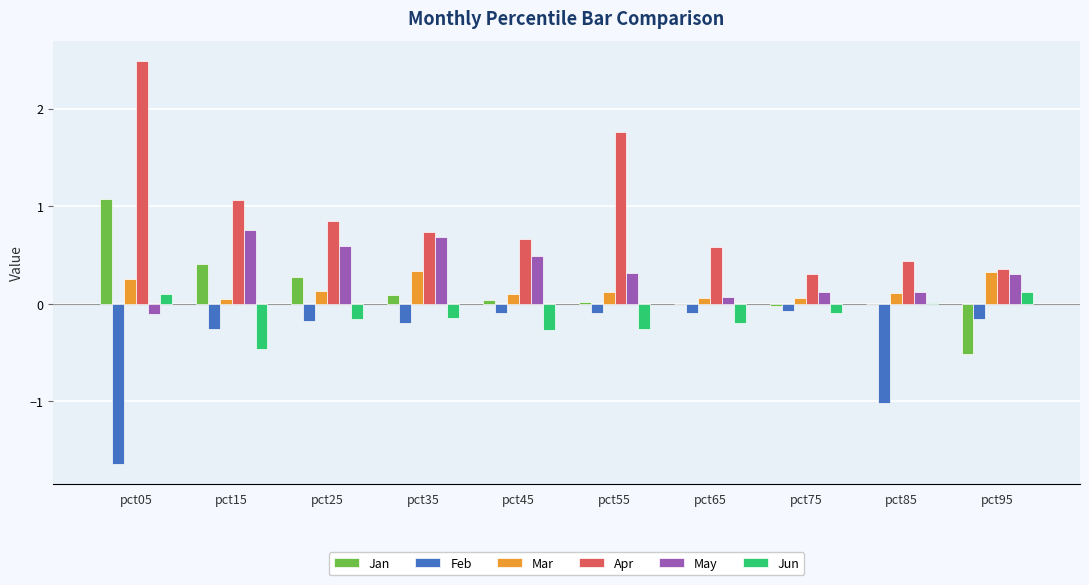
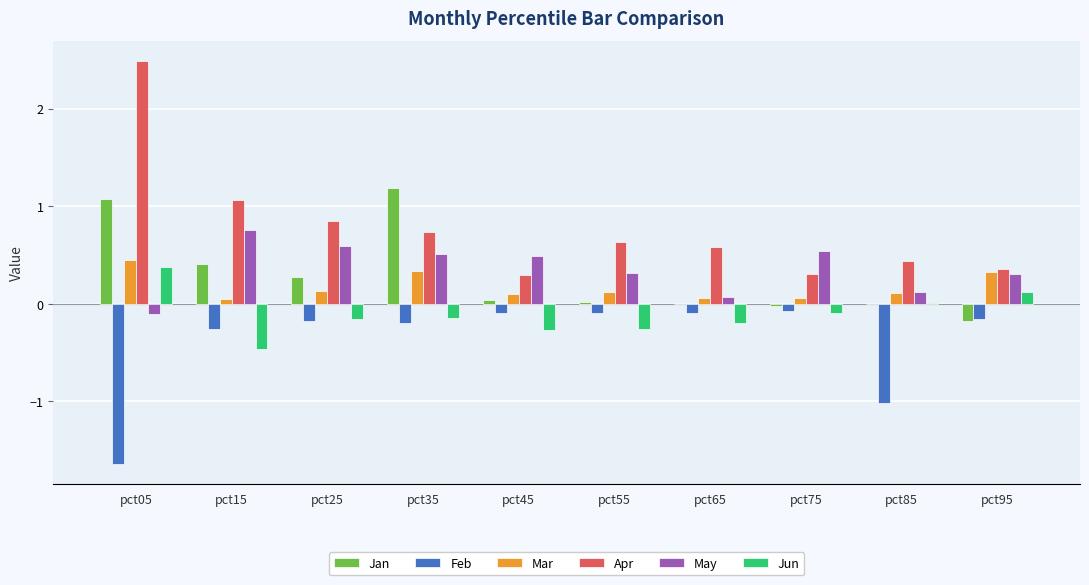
  {
    "Jan": {
      "pct05": 1.1,
      "pct15": 0.4,
      "pct25": 0.3,
-     "pct35": 0.1,
+     "pct35": 1.2,
      "pct45": 0.0,
      "pct75": 0.0,
-     "pct95": -0.5
+     "pct95": -0.2
    },
    "Feb": {
      "pct05": -1.6,
      "pct15": -0.3,
      "pct25": -0.2,
      "pct35": -0.2,
      "pct45": -0.1,
      "pct55": -0.1,
      "pct65": -0.1,
      "pct75": -0.1,
      "pct85": -1.0,
      "pct95": -0.2
    },
    "Mar": {
-     "pct05": 0.3,
+     "pct05": 0.4,
      "pct15": 0.0,
      "pct25": 0.1,
      "pct35": 0.3,
      "pct45": 0.1,
      "pct55": 0.1,
      "pct65": 0.1,
      "pct75": 0.1,
      "pct85": 0.1,
      "pct95": 0.3
    },
    "Apr": {
      "pct05": 2.5,
      "pct15": 1.1,
      "pct25": 0.8,
      "pct35": 0.7,
-     "pct45": 0.7,
-     "pct55": 1.8,
+     "pct45": 0.3,
+     "pct55": 0.6,
      "pct65": 0.6,
      "pct75": 0.3,
      "pct85": 0.4,
      "pct95": 0.4
    },
    "May": {
      "pct05": -0.1,
      "pct15": 0.8,
      "pct25": 0.6,
-     "pct35": 0.7,
+     "pct35": 0.5,
      "pct45": 0.5,
      "pct55": 0.3,
      "pct65": 0.1,
-     "pct75": 0.1,
+     "pct75": 0.5,
      "pct85": 0.1,
      "pct95": 0.3
    },
    "Jun": {
-     "pct05": 0.1,
+     "pct05": 0.4,
      "pct15": -0.5,
      "pct25": -0.2,
      "pct35": -0.1,
      "pct45": -0.3,
      "pct55": -0.3,
      "pct65": -0.2,
      "pct75": -0.1,
      "pct95": 0.1
    }
  }
